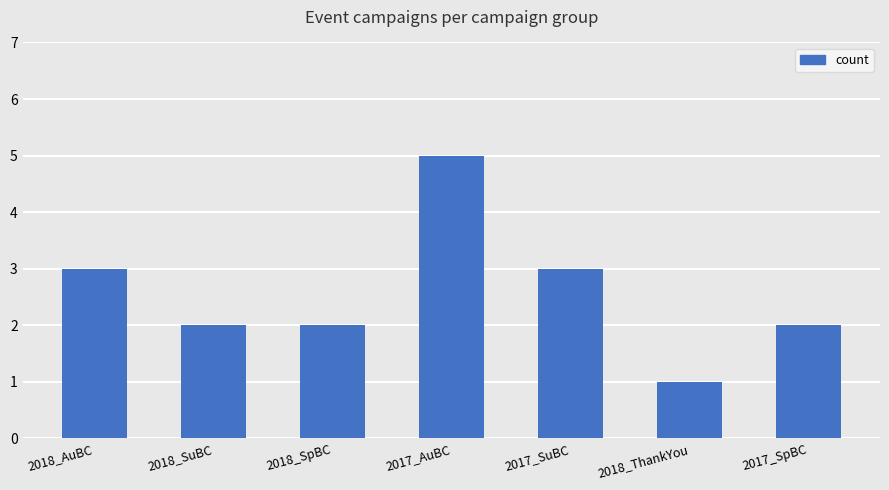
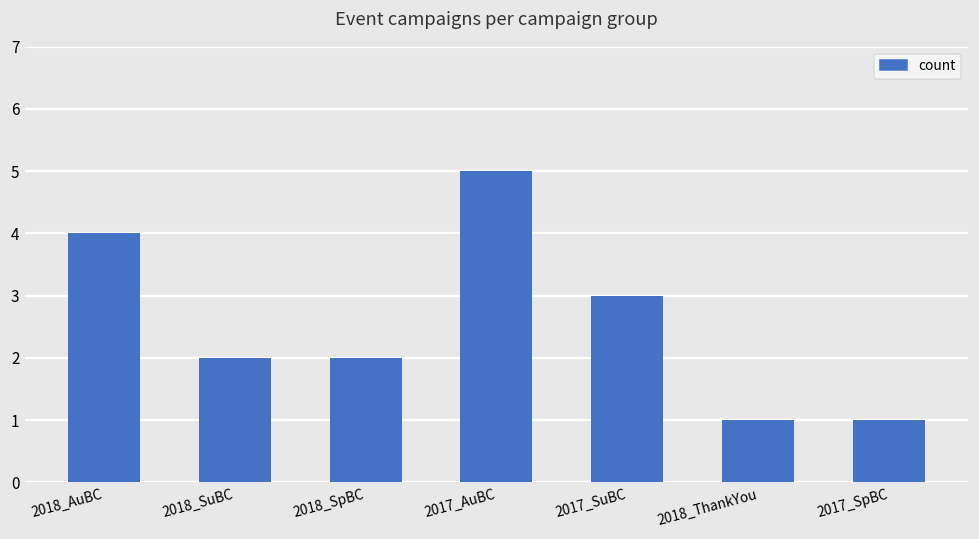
  {
-   "2018_AuBC": 3,
+   "2018_AuBC": 4,
    "2018_SuBC": 2,
    "2018_SpBC": 2,
    "2017_AuBC": 5,
    "2017_SuBC": 3,
    "2018_ThankYou": 1,
-   "2017_SpBC": 2
+   "2017_SpBC": 1
  }
